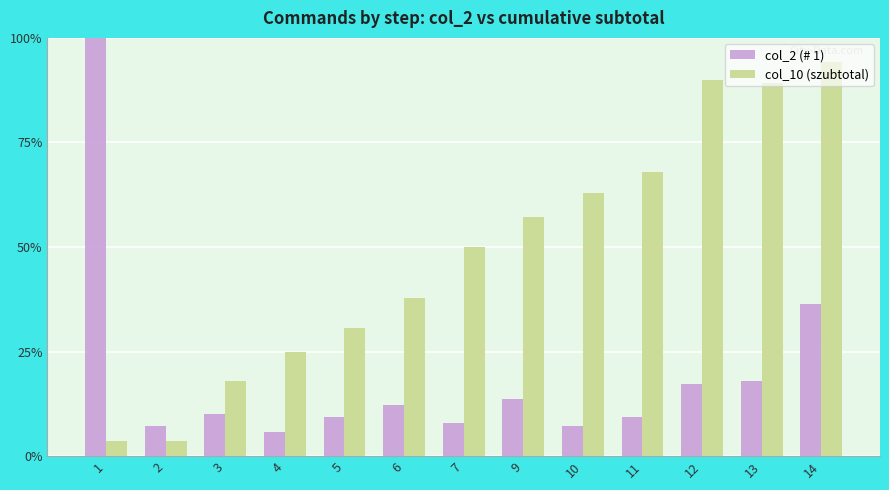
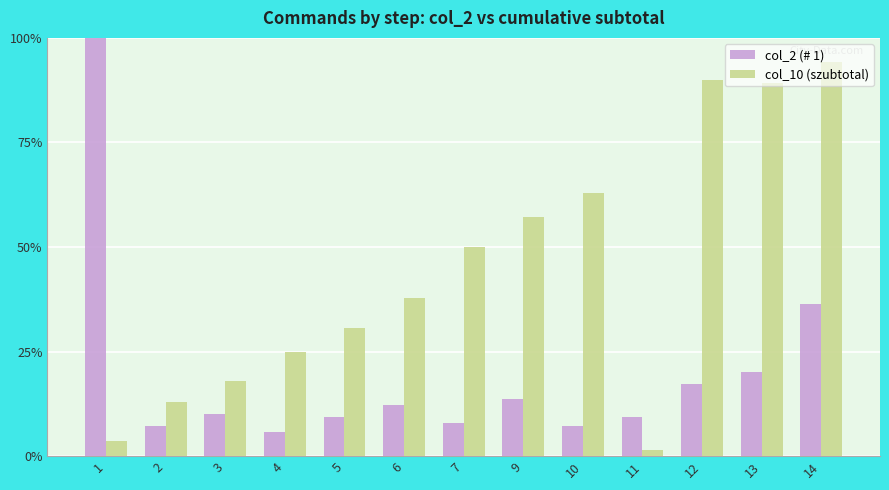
  {
    "col_2 (# 1)": {
      "2": "7%",
      "3": "10%",
      "4": "6%",
      "5": "9%",
      "6": "12%",
      "7": "8%",
      "9": "14%",
      "10": "7%",
      "11": "9%",
      "12": "17%",
-     "13": "18%",
+     "13": "20%",
      "14": "36%"
    },
    "col_10 (szubtotal)": {
      "1": "4%",
-     "2": "4%",
+     "2": "13%",
      "3": "18%",
      "4": "25%",
      "5": "31%",
      "6": "38%",
      "7": "50%",
      "9": "57%",
      "10": "63%",
-     "11": "68%",
+     "11": "1%",
      "12": "90%"
    }
  }
